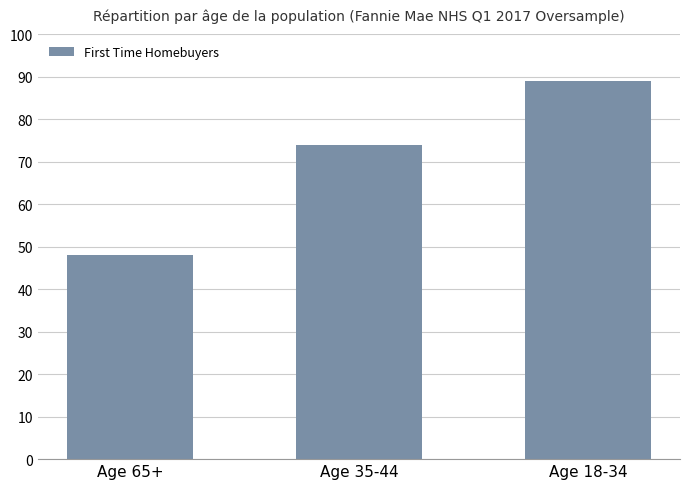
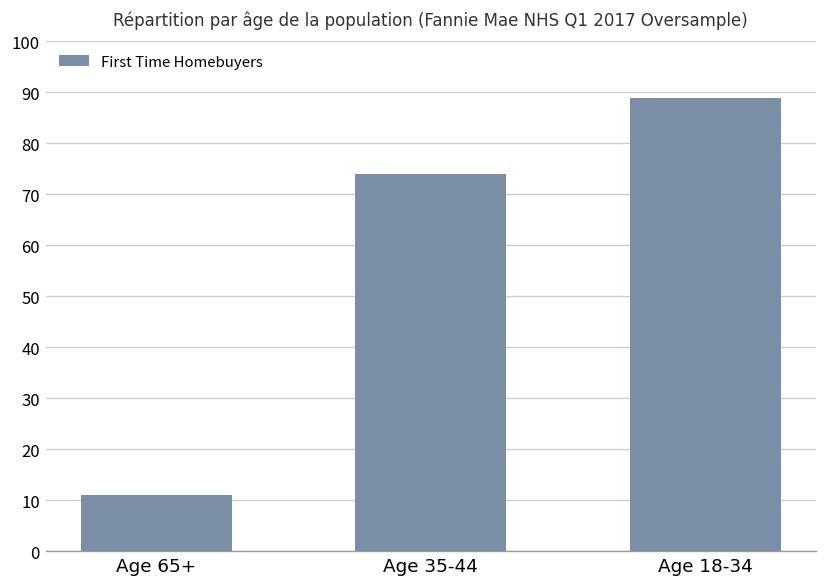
  {
-   "Age 65+": 48,
+   "Age 65+": 11,
    "Age 35-44": 74,
    "Age 18-34": 89
  }
